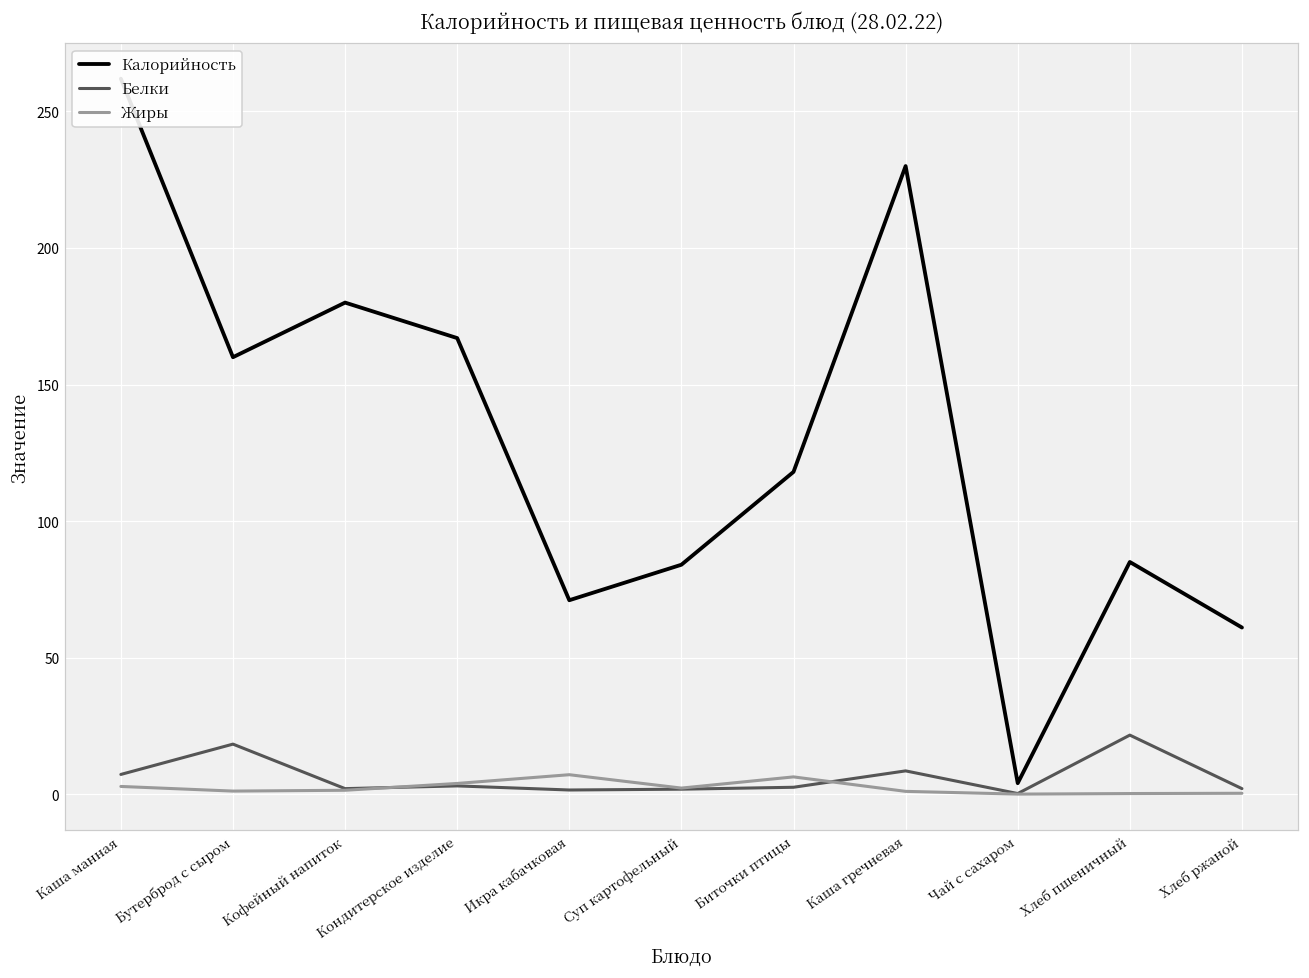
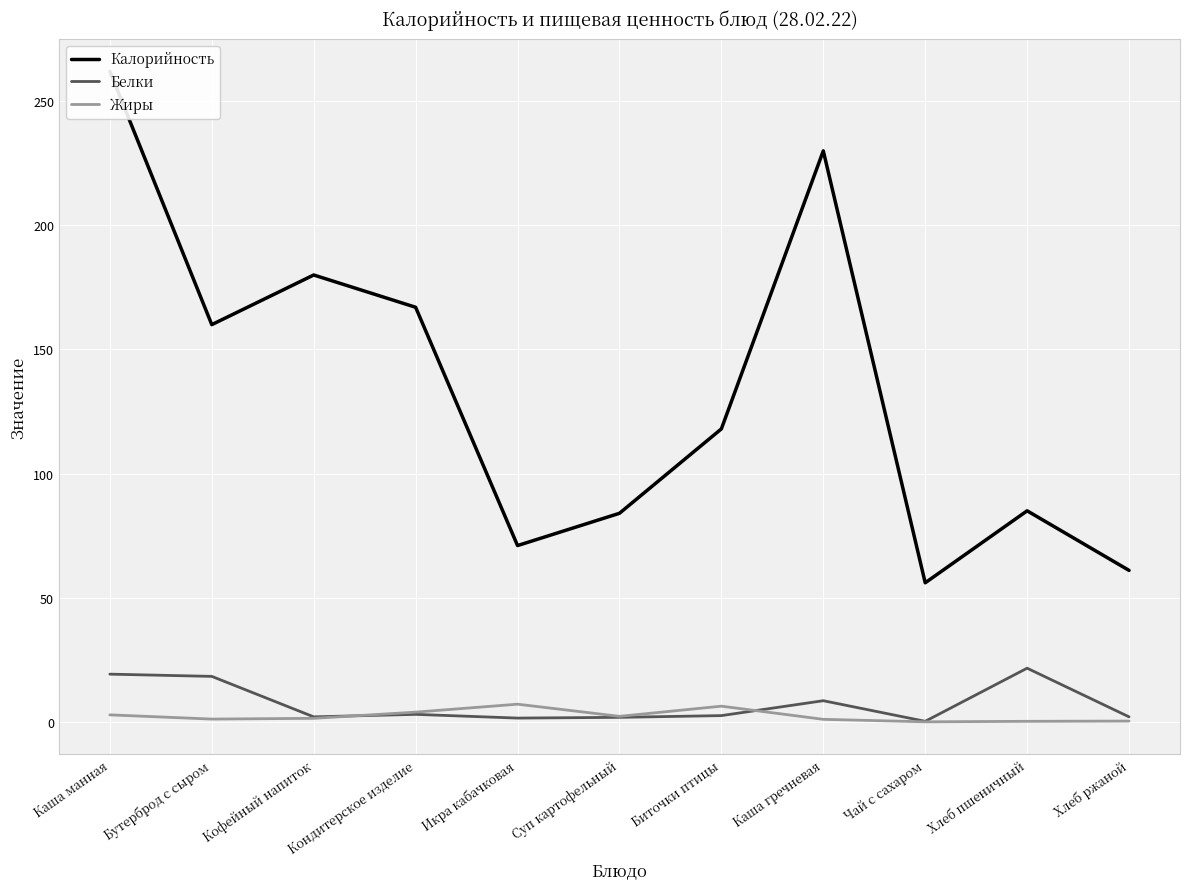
  {
    "Калорийность": {
      "Бутерброд с сыром": 160,
      "Кофейный напиток": 180,
      "Кондитерское изделие": 167,
      "Икра кабачковая": 71,
      "Суп картофельный": 84,
      "Биточки птицы": 118,
      "Каша гречневая": 230,
-     "Чай с сахаром": 4,
+     "Чай с сахаром": 56,
      "Хлеб пшеничный": 85,
      "Хлеб ржаной": 61
    },
    "Белки": {
-     "Каша манная": 7,
+     "Каша манная": 19,
      "Бутерброд с сыром": 18,
      "Икра кабачковая": 2,
      "Биточки птицы": 3,
      "Каша гречневая": 9,
      "Хлеб пшеничный": 22,
      "Хлеб ржаной": 2
    },
    "Жиры": {
      "Каша манная": 3,
      "Бутерброд с сыром": 1,
      "Икра кабачковая": 7,
      "Биточки птицы": 6,
      "Каша гречневая": 1,
      "Хлеб пшеничный": 0,
      "Хлеб ржаной": 0
    }
  }
